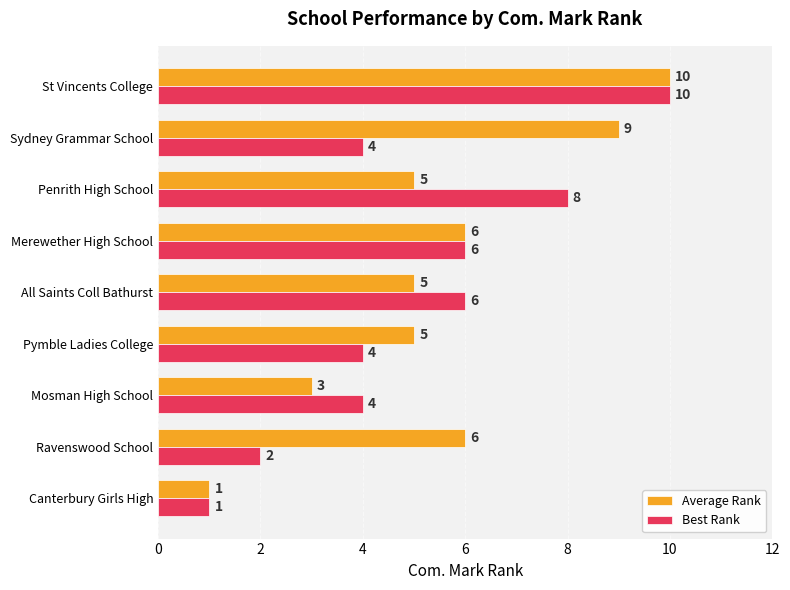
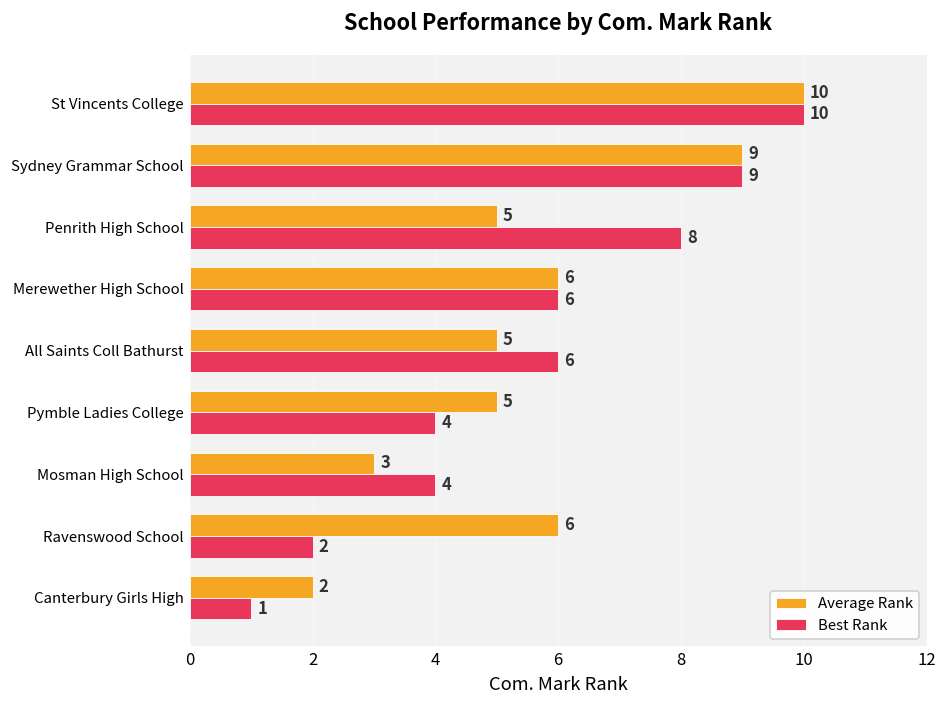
  {
    "Average Rank": {
      "St Vincents College": 10,
      "Sydney Grammar School": 9,
      "Penrith High School": 5,
      "Merewether High School": 6,
      "All Saints Coll Bathurst": 5,
      "Pymble Ladies College": 5,
      "Mosman High School": 3,
      "Ravenswood School": 6,
-     "Canterbury Girls High": 1
+     "Canterbury Girls High": 2
    },
    "Best Rank": {
      "St Vincents College": 10,
-     "Sydney Grammar School": 4,
+     "Sydney Grammar School": 9,
      "Penrith High School": 8,
      "Merewether High School": 6,
      "All Saints Coll Bathurst": 6,
      "Pymble Ladies College": 4,
      "Mosman High School": 4,
      "Ravenswood School": 2,
      "Canterbury Girls High": 1
    }
  }
